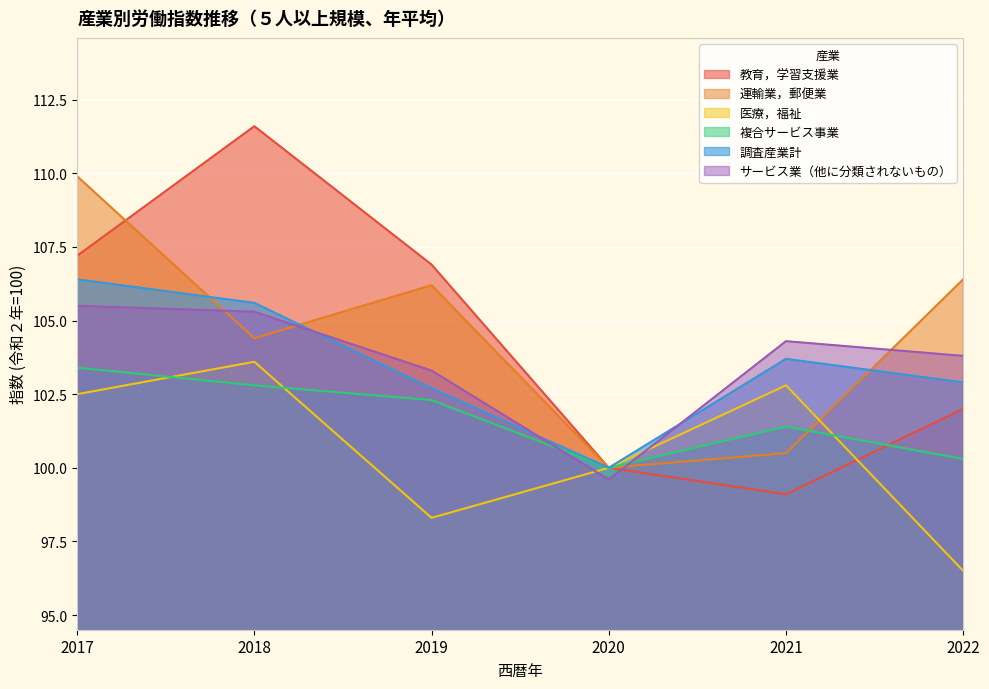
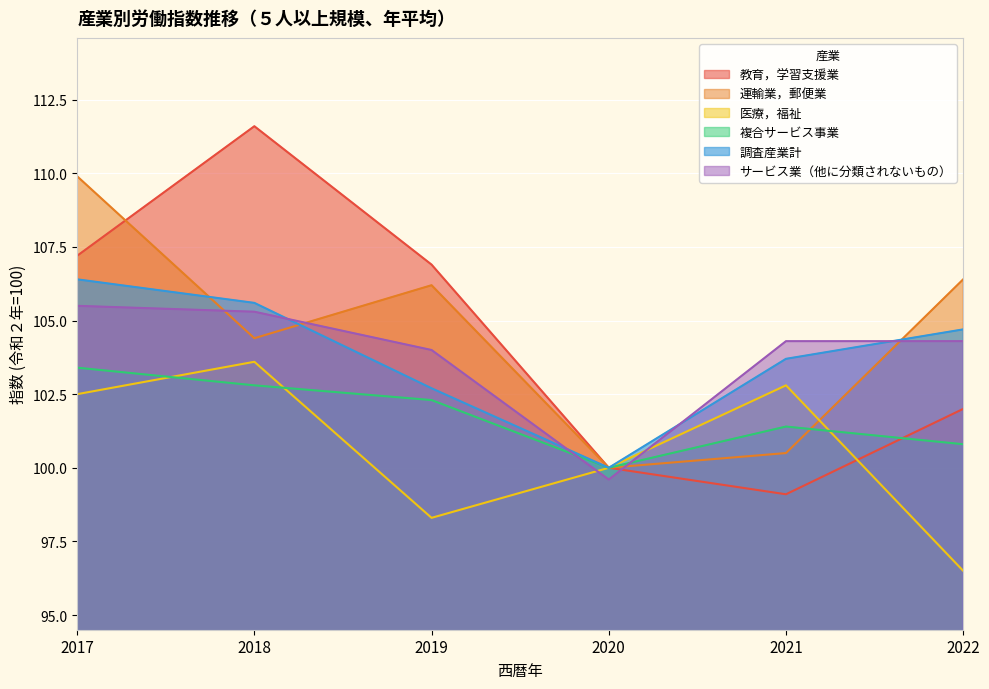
  {
    "複合サービス事業": {
      "2017": 103.4,
      "2018": 102.8,
      "2019": 102.3,
      "2021": 101.4,
-     "2022": 100.3
+     "2022": 100.8
    },
    "調査産業計": {
      "2017": 106.4,
      "2018": 105.6,
      "2019": 102.7,
      "2021": 103.7,
-     "2022": 102.9
+     "2022": 104.7
    },
    "サービス業（他に分類されないもの）": {
      "2017": 105.5,
      "2018": 105.3,
-     "2019": 103.3,
+     "2019": 104.0,
      "2020": 99.6,
      "2021": 104.3,
-     "2022": 103.8
+     "2022": 104.3
    }
  }
